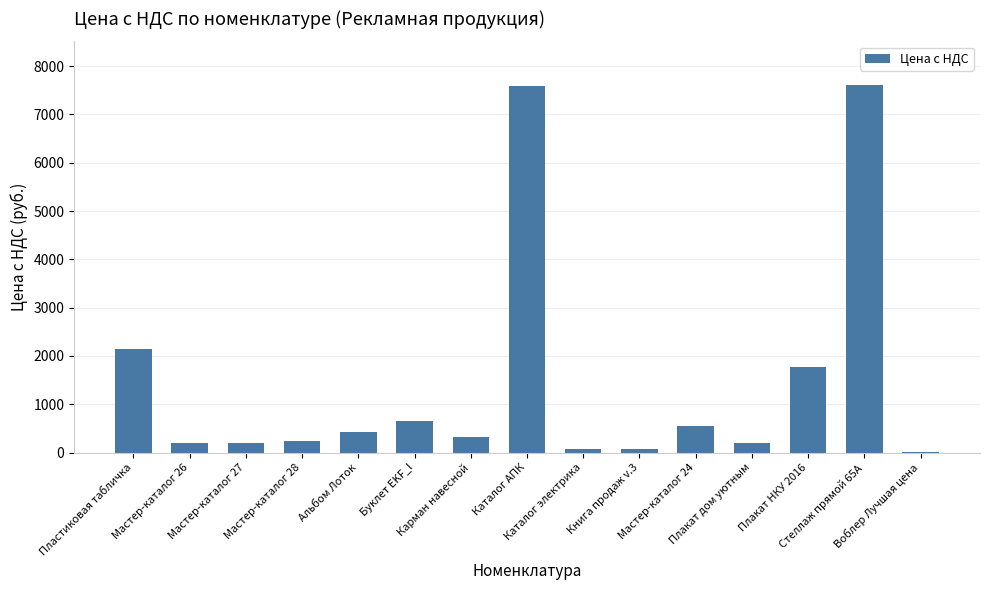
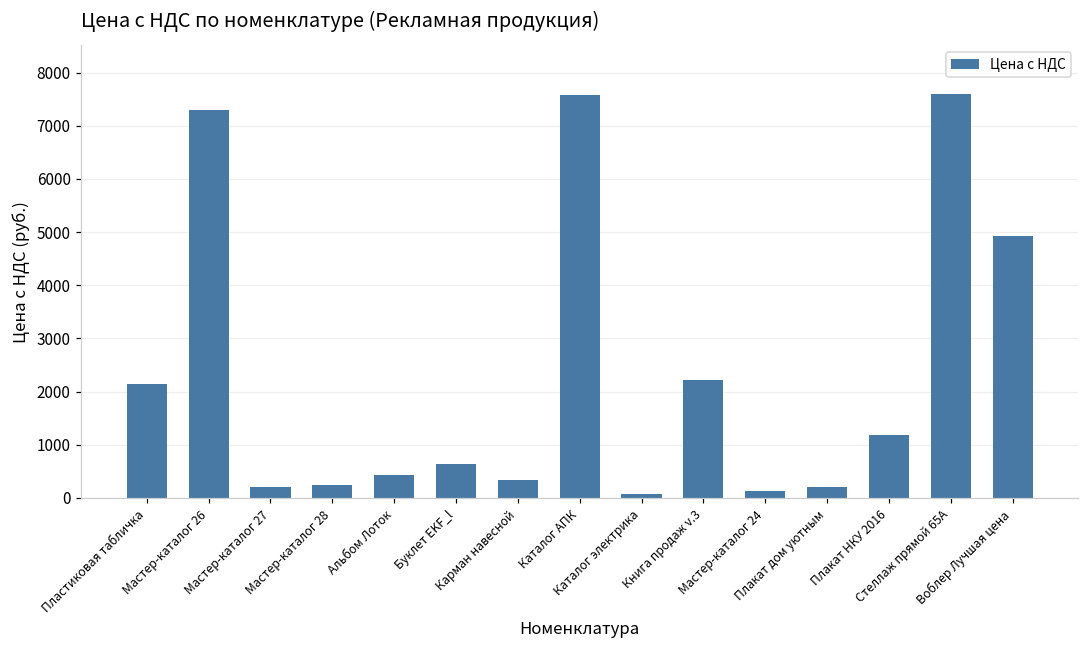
  {
    "Пластиковая табличка": 2100,
-   "Мастер-каталог 26": 200,
+   "Мастер-каталог 26": 7300,
    "Мастер-каталог 27": 200,
    "Мастер-каталог 28": 300,
    "Альбом Лоток": 400,
    "Буклет EKF_l": 600,
    "Карман навесной": 300,
    "Каталог АПК": 7600,
    "Каталог электрика": 100,
-   "Книга продаж v.3": 100,
-   "Мастер-каталог 24": 500,
+   "Книга продаж v.3": 2200,
+   "Мастер-каталог 24": 100,
    "Плакат дом уютным": 200,
-   "Плакат НКУ 2016": 1800,
+   "Плакат НКУ 2016": 1200,
    "Стеллаж прямой 65А": 7600,
-   "Воблер Лучшая цена": 0
+   "Воблер Лучшая цена": 4900
  }
